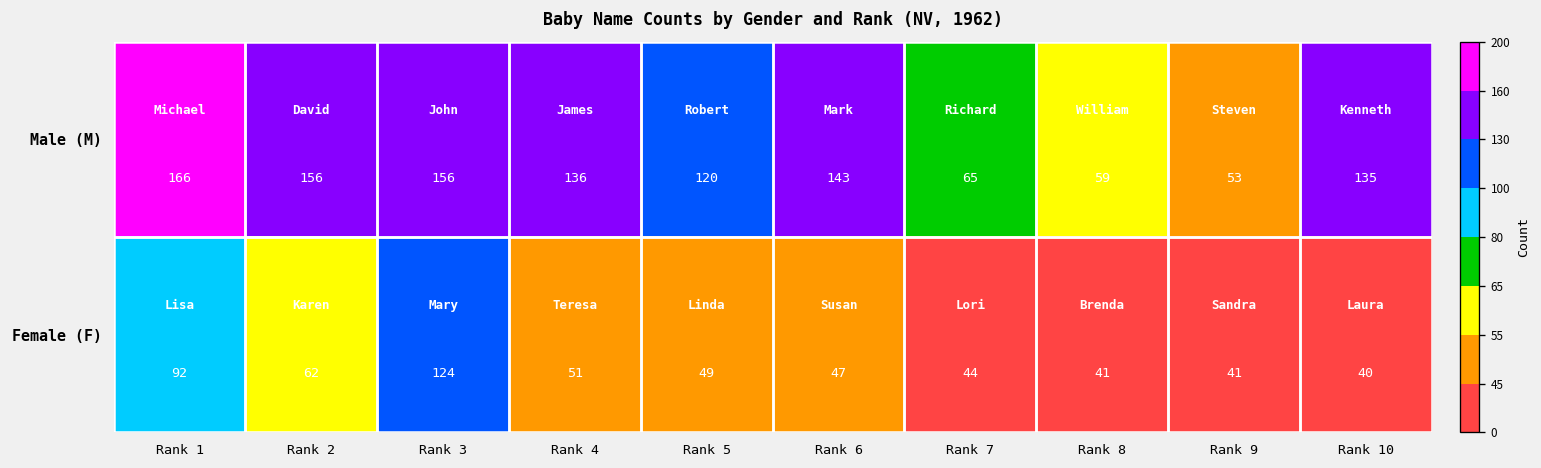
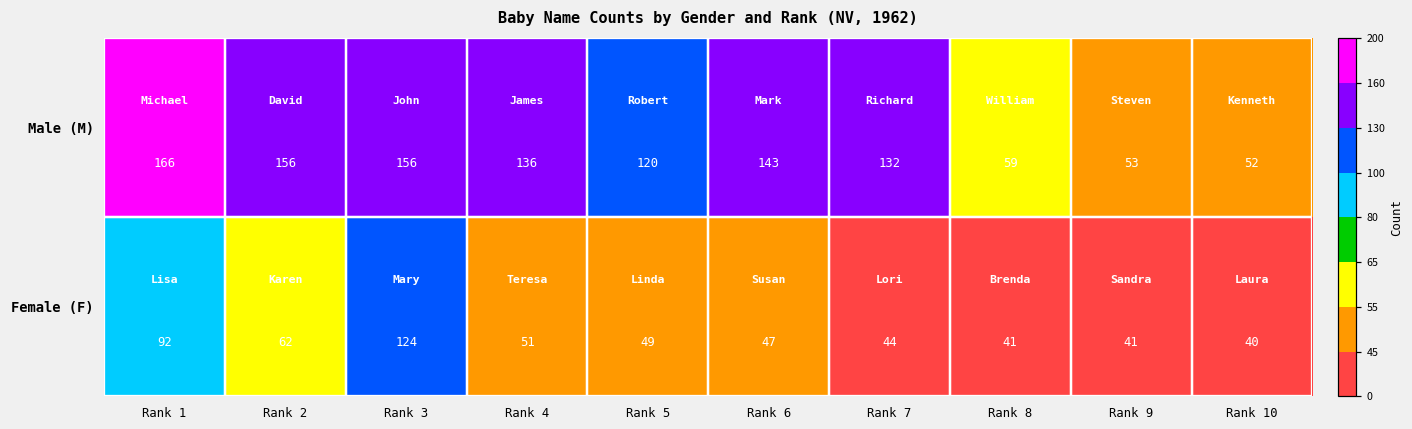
  {
    "Male (M)": {
-     "Rank 7": 65,
-     "Rank 10": 135
+     "Rank 7": 132,
+     "Rank 10": 52
    }
  }
